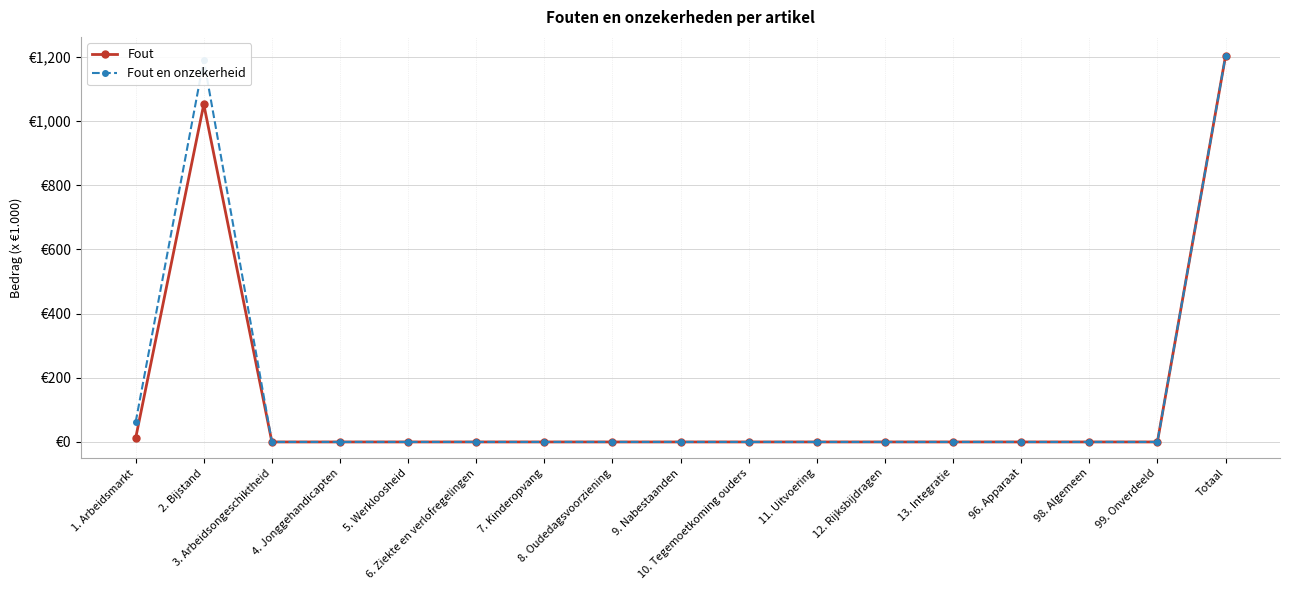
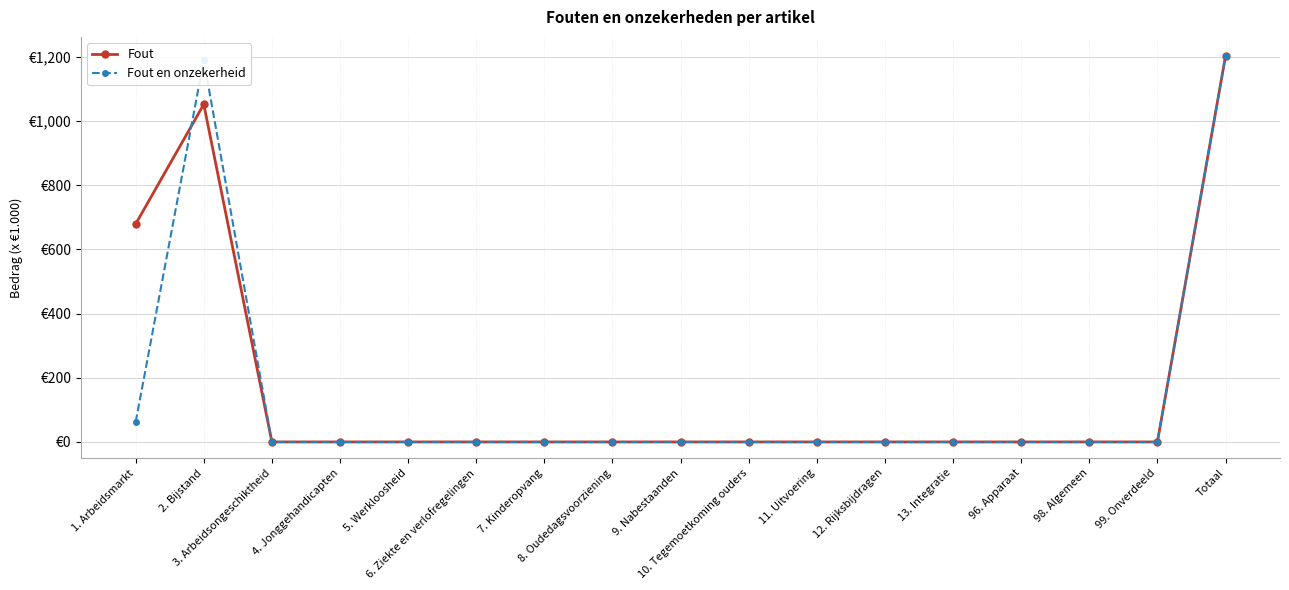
  {
    "Fout": {
-     "1. Arbeidsmarkt": "€10",
+     "1. Arbeidsmarkt": "€680",
      "2. Bijstand": "€1,050"
    },
    "Fout en onzekerheid": {
      "1. Arbeidsmarkt": "€60"
    }
  }
